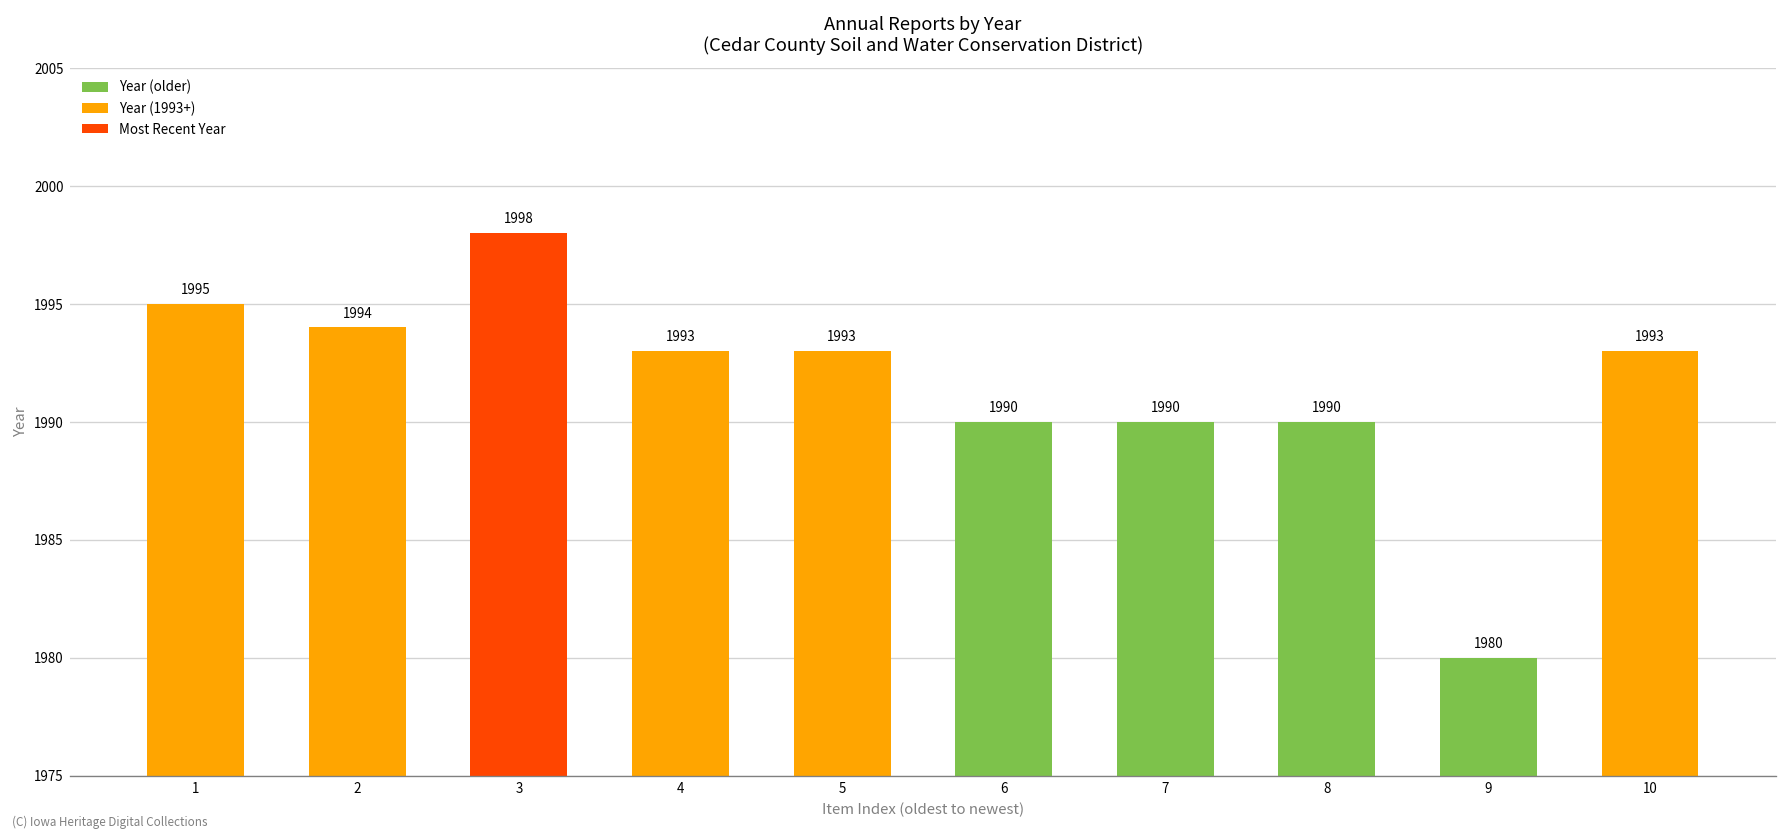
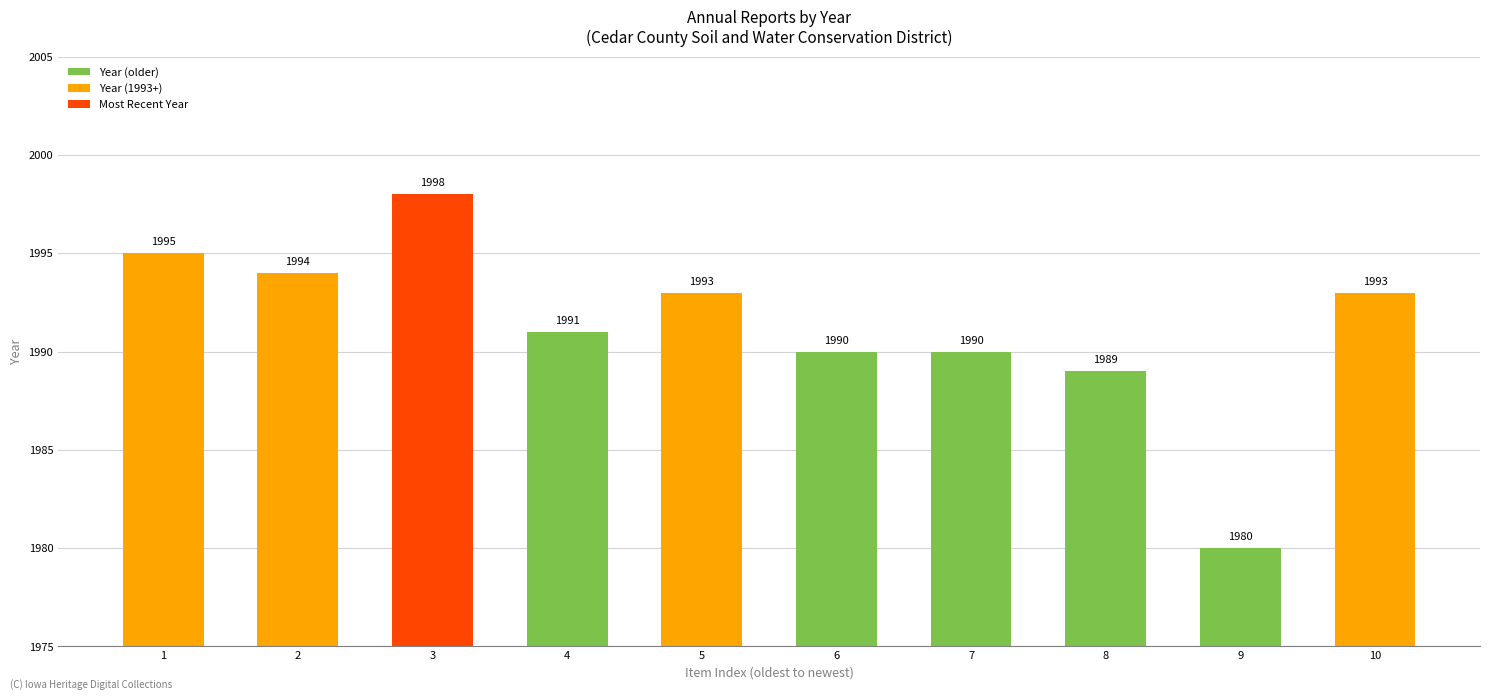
  {
    "1": 1995,
    "2": 1994,
    "3": 1998,
-   "4": 1993,
+   "4": 1991,
    "5": 1993,
    "6": 1990,
    "7": 1990,
-   "8": 1990,
+   "8": 1989,
    "9": 1980,
    "10": 1993
  }
